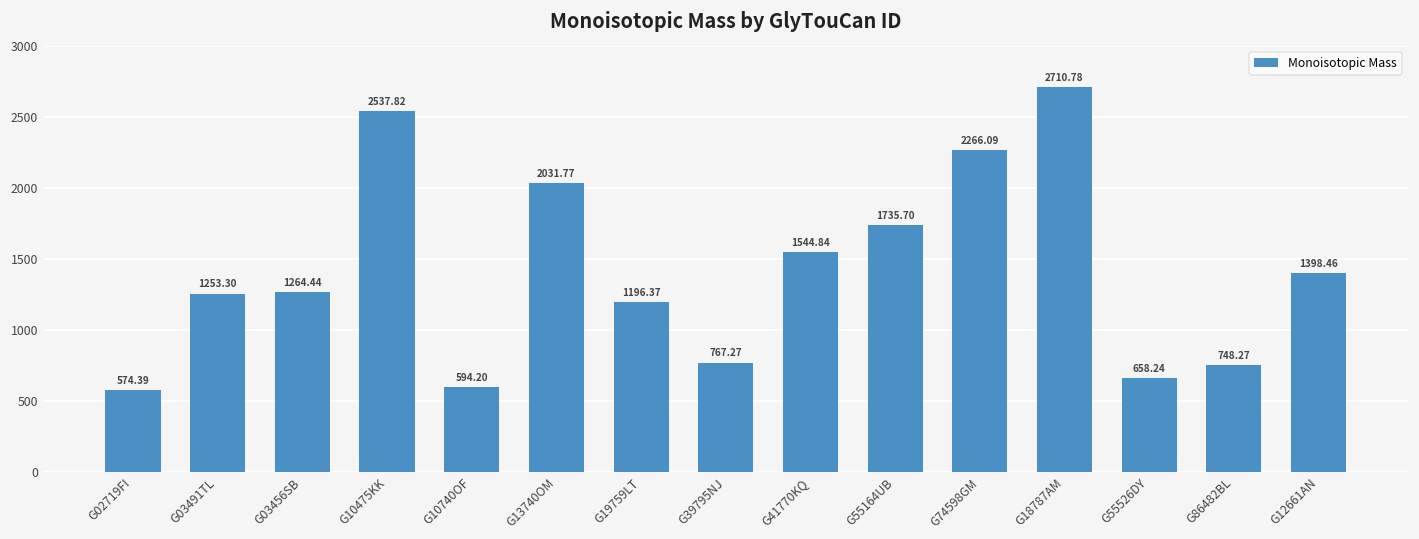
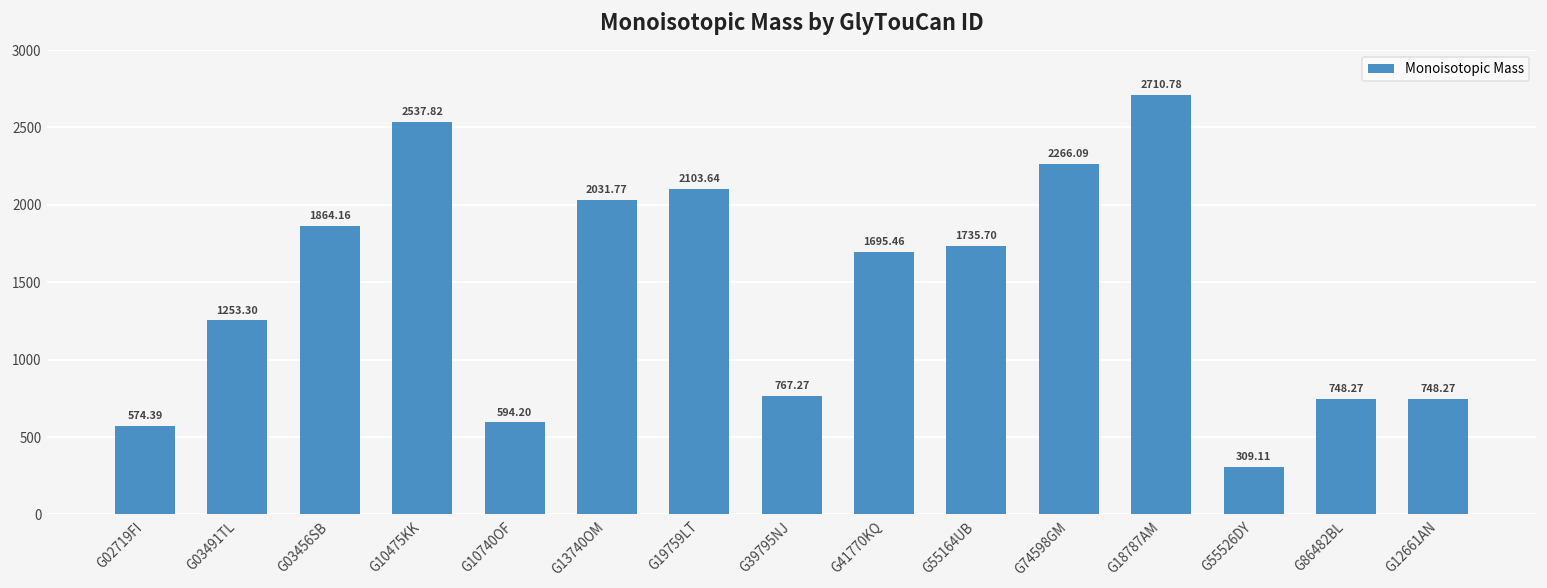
  {
    "G02719FI": 574.39,
    "G03491TL": 1253.30,
-   "G03456SB": 1264.44,
+   "G03456SB": 1864.16,
    "G10475KK": 2537.82,
    "G10740OF": 594.20,
    "G13740OM": 2031.77,
-   "G19759LT": 1196.37,
+   "G19759LT": 2103.64,
    "G39795NJ": 767.27,
-   "G41770KQ": 1544.84,
+   "G41770KQ": 1695.46,
    "G55164UB": 1735.70,
    "G74598GM": 2266.09,
    "G18787AM": 2710.78,
-   "G55526DY": 658.24,
+   "G55526DY": 309.11,
    "G86482BL": 748.27,
-   "G12661AN": 1398.46
+   "G12661AN": 748.27
  }
